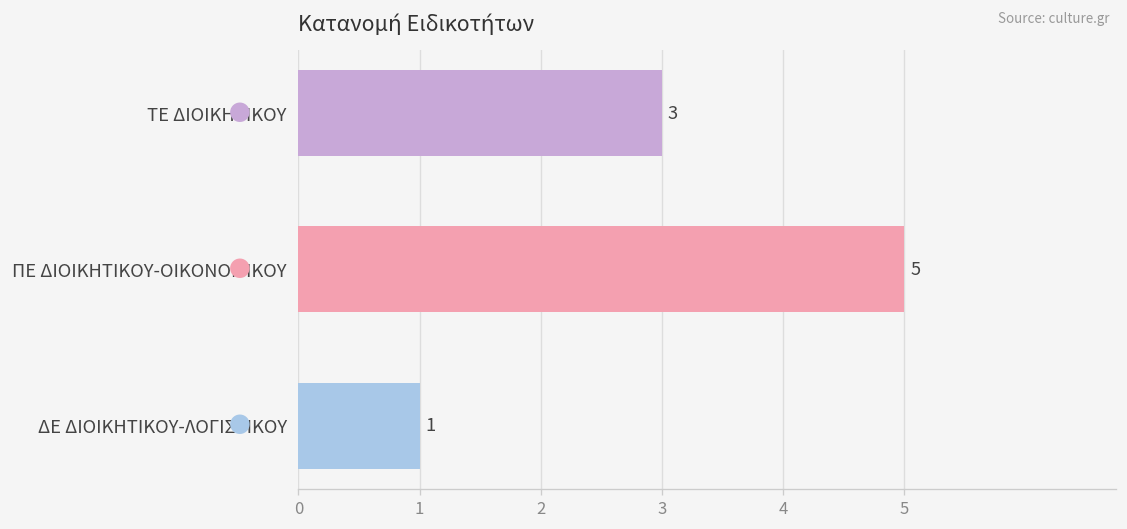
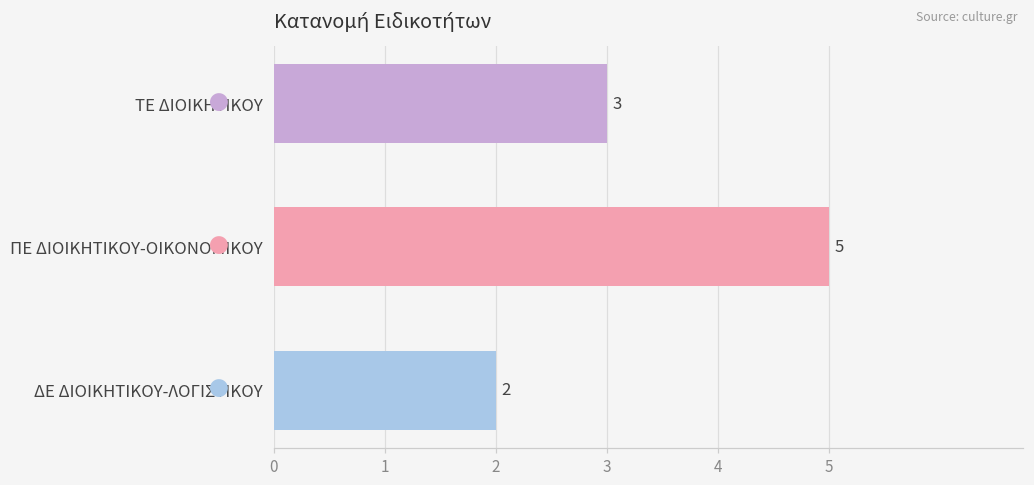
  {
    "ΤΕ ΔΙΟΙΚΗΤΙΚΟΥ": 3,
    "ΠΕ ΔΙΟΙΚΗΤΙΚΟΥ-ΟΙΚΟΝΟΜΙΚΟΥ": 5,
-   "ΔΕ ΔΙΟΙΚΗΤΙΚΟΥ-ΛΟΓΙΣΤΙΚΟΥ": 1
+   "ΔΕ ΔΙΟΙΚΗΤΙΚΟΥ-ΛΟΓΙΣΤΙΚΟΥ": 2
  }
